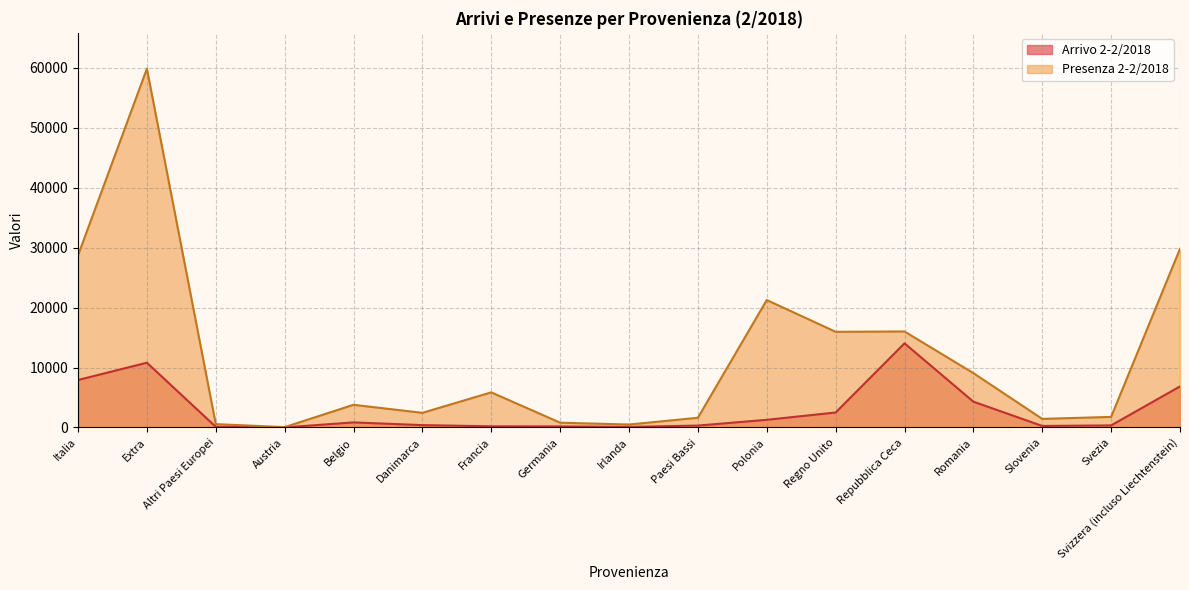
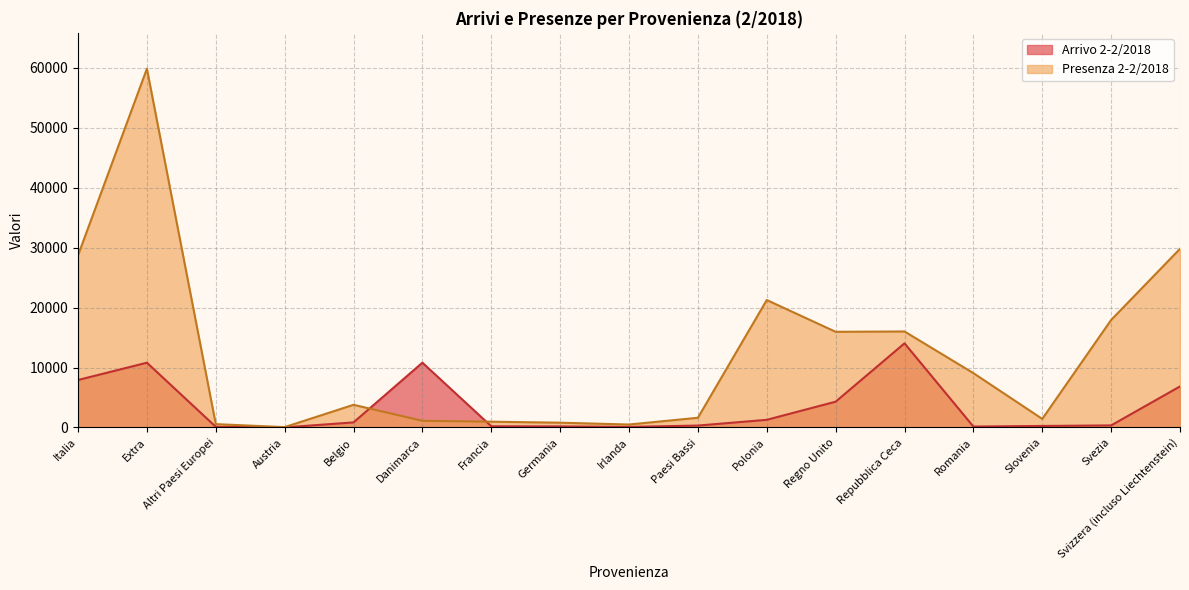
  {
    "Arrivo 2-2/2018": {
      "Italia": 8000,
      "Extra": 11000,
      "Altri Paesi Europei": 0,
      "Belgio": 1000,
-     "Danimarca": 0,
+     "Danimarca": 11000,
      "Francia": 0,
      "Germania": 0,
      "Paesi Bassi": 0,
      "Polonia": 1000,
-     "Regno Unito": 2000,
+     "Regno Unito": 4000,
      "Repubblica Ceca": 14000,
-     "Romania": 4000,
+     "Romania": 0,
      "Slovenia": 0,
      "Svezia": 0,
      "Svizzera (incluso Liechtenstein)": 7000
    },
    "Presenza 2-2/2018": {
      "Italia": 29000,
      "Extra": 60000,
      "Altri Paesi Europei": 1000,
      "Belgio": 4000,
-     "Danimarca": 2000,
-     "Francia": 6000,
+     "Danimarca": 1000,
+     "Francia": 1000,
      "Germania": 1000,
      "Paesi Bassi": 2000,
      "Polonia": 21000,
      "Regno Unito": 16000,
      "Repubblica Ceca": 16000,
      "Romania": 9000,
      "Slovenia": 1000,
-     "Svezia": 2000,
+     "Svezia": 18000,
      "Svizzera (incluso Liechtenstein)": 30000
    }
  }
